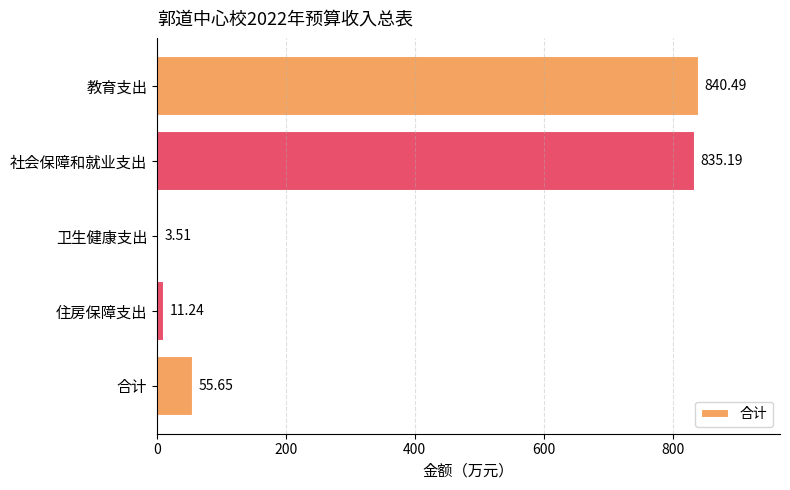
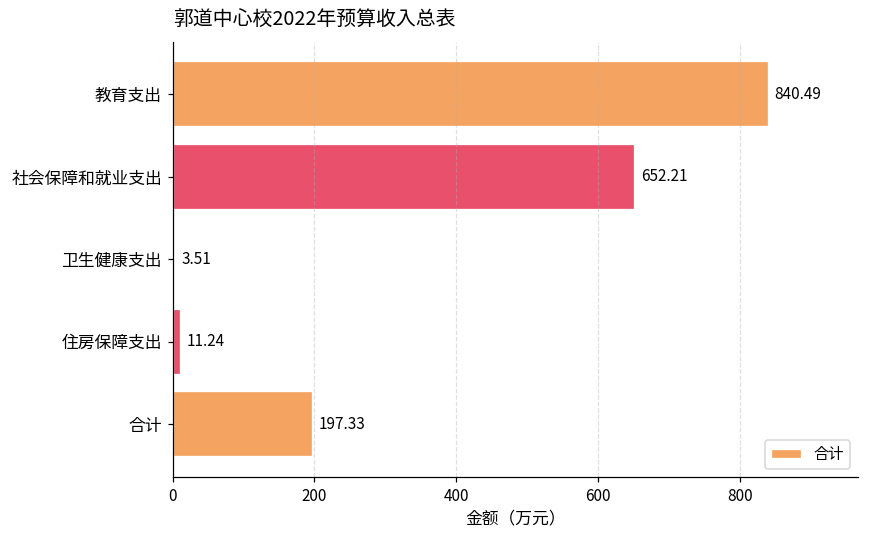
  {
    "教育支出": 840.49,
-   "社会保障和就业支出": 835.19,
+   "社会保障和就业支出": 652.21,
    "卫生健康支出": 3.51,
    "住房保障支出": 11.24,
-   "合计": 55.65
+   "合计": 197.33
  }
